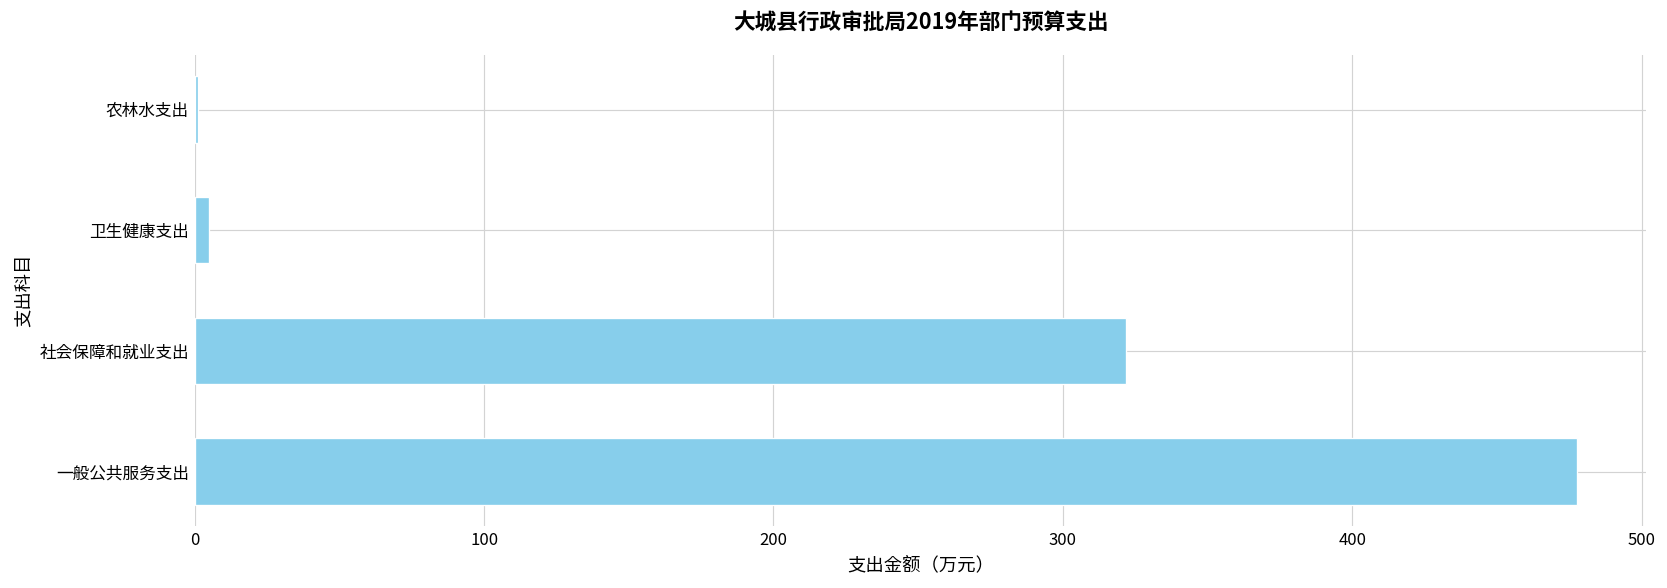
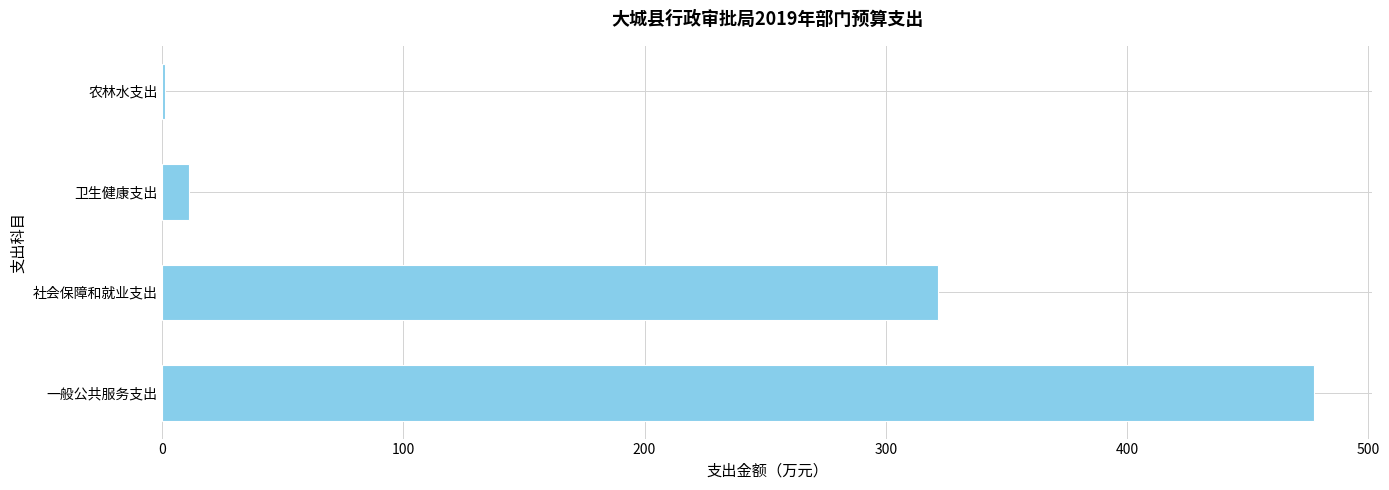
  {
-   "卫生健康支出": 5,
+   "卫生健康支出": 11,
    "社会保障和就业支出": 322,
    "一般公共服务支出": 478
  }
